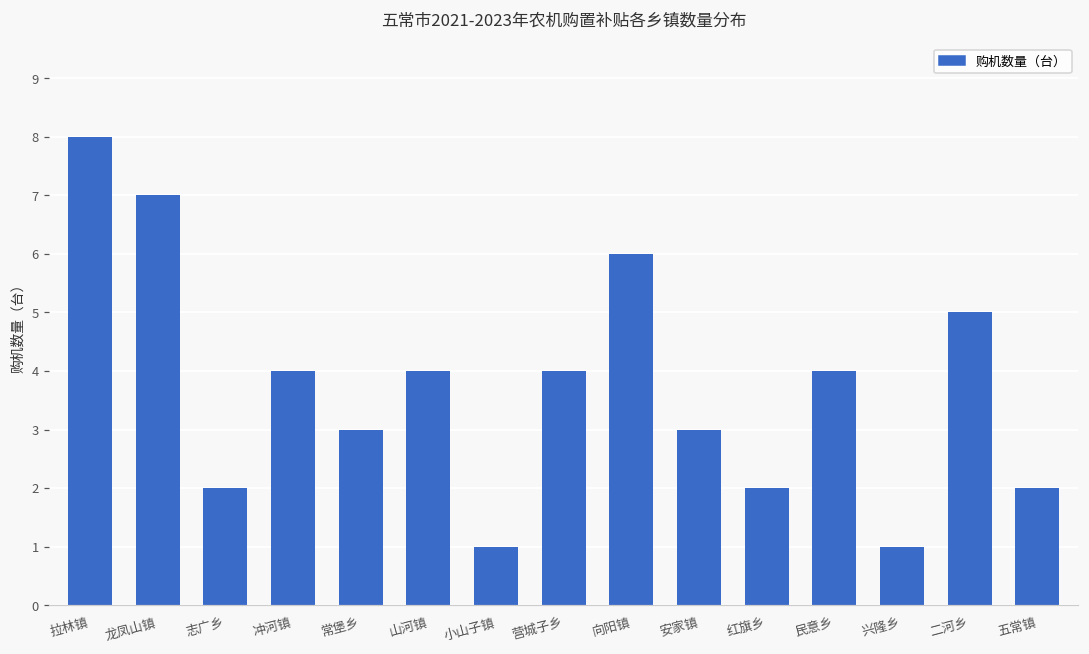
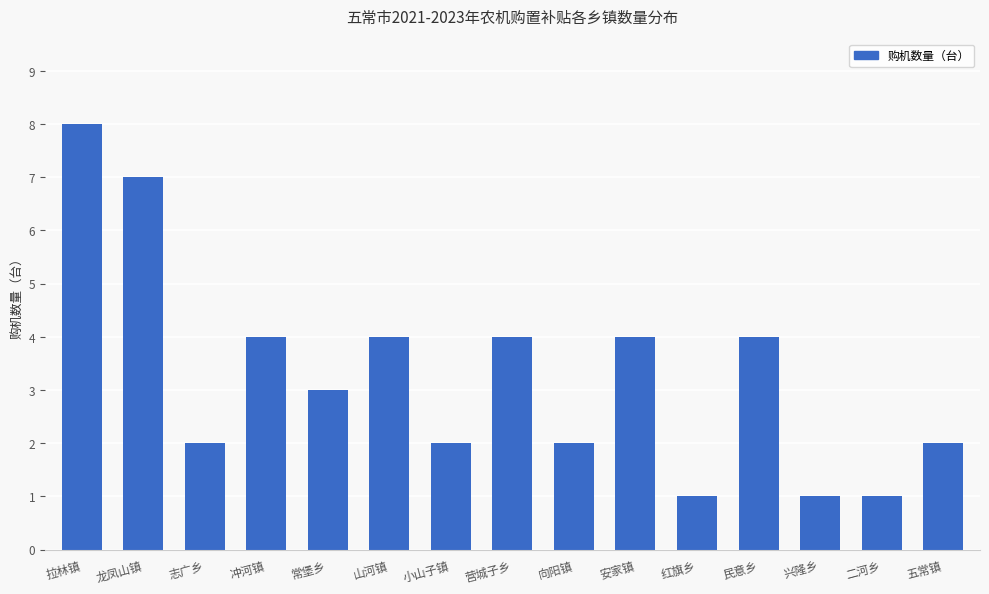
  {
    "拉林镇": 8,
    "龙凤山镇": 7,
    "志广乡": 2,
    "冲河镇": 4,
    "常堡乡": 3,
    "山河镇": 4,
-   "小山子镇": 1,
+   "小山子镇": 2,
    "营城子乡": 4,
-   "向阳镇": 6,
-   "安家镇": 3,
-   "红旗乡": 2,
+   "向阳镇": 2,
+   "安家镇": 4,
+   "红旗乡": 1,
    "民意乡": 4,
    "兴隆乡": 1,
-   "二河乡": 5,
+   "二河乡": 1,
    "五常镇": 2
  }
